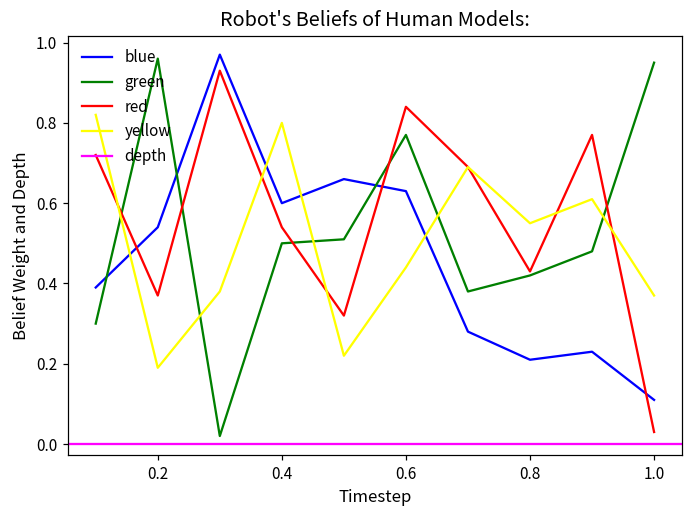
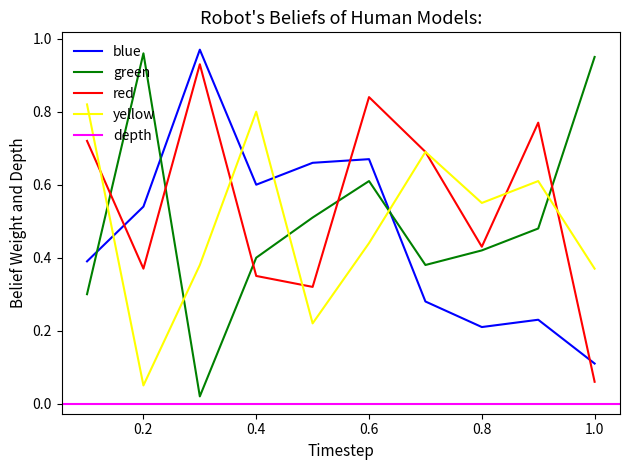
  {
    "blue": {
      "0.2": 0.54,
      "0.4": 0.60,
-     "0.6": 0.63,
+     "0.6": 0.67,
      "0.8": 0.21,
      "1.0": 0.11
    },
    "green": {
      "0.2": 0.96,
-     "0.4": 0.5,
-     "0.6": 0.77,
+     "0.4": 0.4,
+     "0.6": 0.61,
      "0.8": 0.42,
      "1.0": 0.95
    },
    "red": {
      "0.2": 0.37,
-     "0.4": 0.54,
+     "0.4": 0.35,
      "0.6": 0.84,
      "0.8": 0.43,
-     "1.0": 0.03
+     "1.0": 0.06
    },
    "yellow": {
-     "0.2": 0.19,
+     "0.2": 0.05,
      "0.4": 0.80,
      "0.6": 0.44,
      "0.8": 0.55,
      "1.0": 0.37
    }
  }
